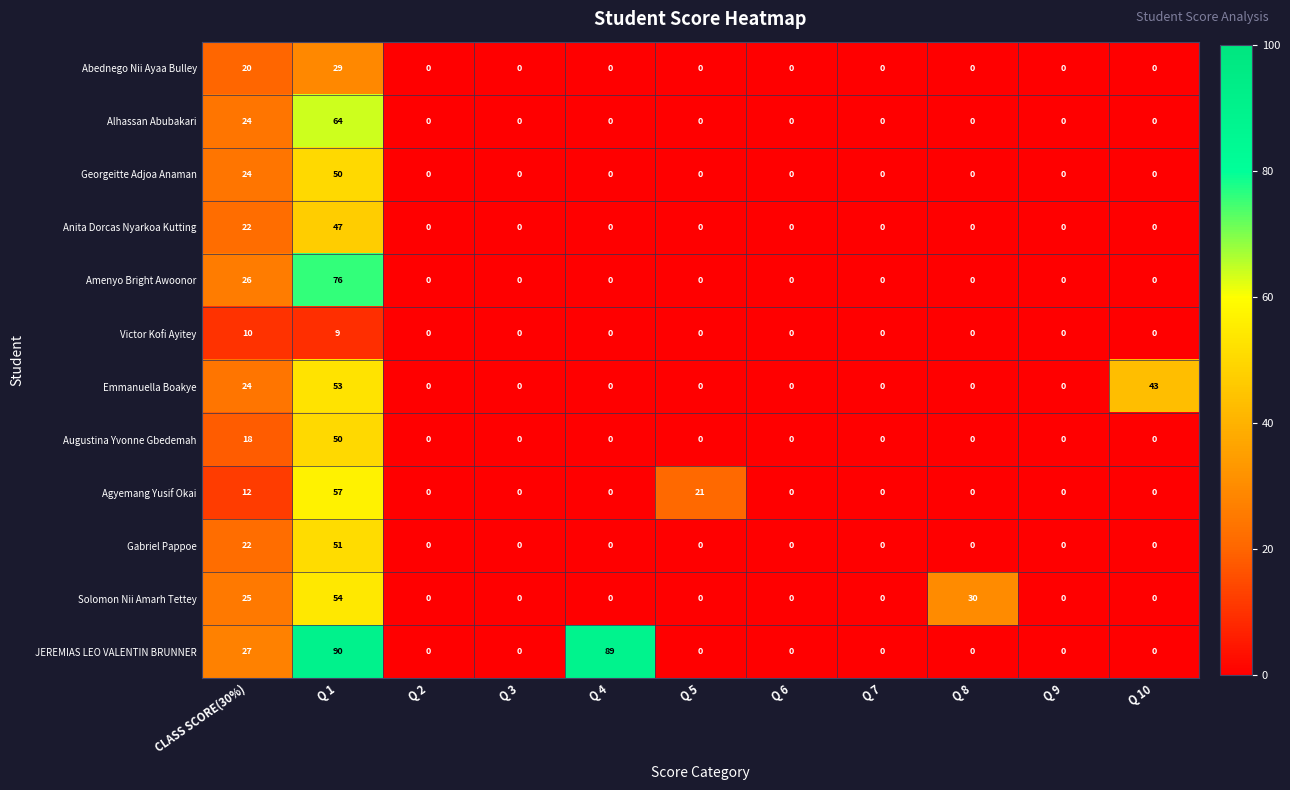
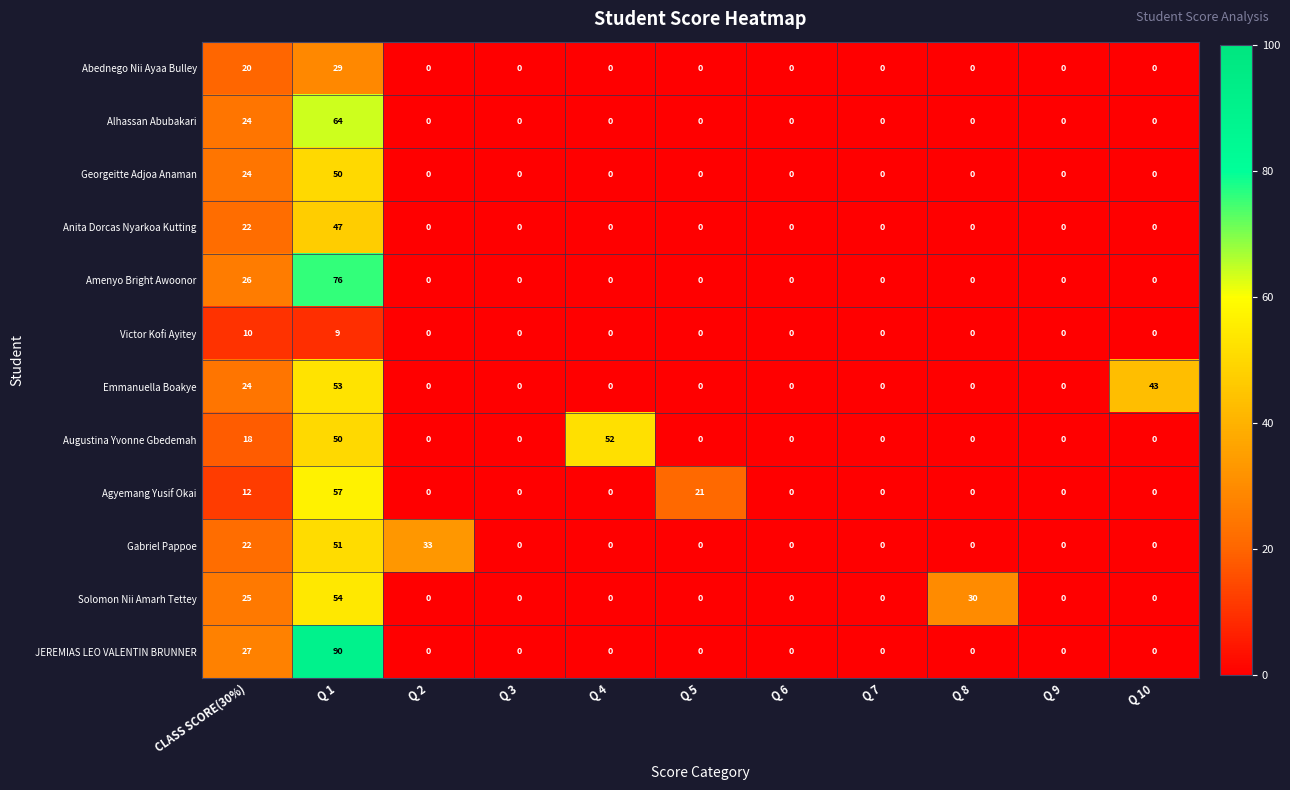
  {
    "Abednego Nii Ayaa Bulley": {
      "CLASS SCORE(30%)": 20,
      "Q 1": 29,
      "Q 2": 0,
      "Q 3": 0,
      "Q 4": 0,
      "Q 5": 0,
      "Q 6": 0,
      "Q 7": 0,
      "Q 8": 0,
      "Q 9": 0,
      "Q 10": 0
    },
    "Alhassan Abubakari": {
      "CLASS SCORE(30%)": 24,
      "Q 1": 64,
      "Q 2": 0,
      "Q 3": 0,
      "Q 4": 0,
      "Q 5": 0,
      "Q 6": 0,
      "Q 7": 0,
      "Q 8": 0,
      "Q 9": 0,
      "Q 10": 0
    },
    "Georgeitte Adjoa Anaman": {
      "CLASS SCORE(30%)": 24,
      "Q 1": 50,
      "Q 2": 0,
      "Q 3": 0,
      "Q 4": 0,
      "Q 5": 0,
      "Q 6": 0,
      "Q 7": 0,
      "Q 8": 0,
      "Q 9": 0,
      "Q 10": 0
    },
    "Anita Dorcas Nyarkoa Kutting": {
      "CLASS SCORE(30%)": 22,
      "Q 1": 47,
      "Q 2": 0,
      "Q 3": 0,
      "Q 4": 0,
      "Q 5": 0,
      "Q 6": 0,
      "Q 7": 0,
      "Q 8": 0,
      "Q 9": 0,
      "Q 10": 0
    },
    "Amenyo Bright Awoonor": {
      "CLASS SCORE(30%)": 26,
      "Q 1": 76,
      "Q 2": 0,
      "Q 3": 0,
      "Q 4": 0,
      "Q 5": 0,
      "Q 6": 0,
      "Q 7": 0,
      "Q 8": 0,
      "Q 9": 0,
      "Q 10": 0
    },
    "Victor Kofi Ayitey": {
      "CLASS SCORE(30%)": 10,
      "Q 1": 9,
      "Q 2": 0,
      "Q 3": 0,
      "Q 4": 0,
      "Q 5": 0,
      "Q 6": 0,
      "Q 7": 0,
      "Q 8": 0,
      "Q 9": 0,
      "Q 10": 0
    },
    "Emmanuella Boakye": {
      "CLASS SCORE(30%)": 24,
      "Q 1": 53,
      "Q 2": 0,
      "Q 3": 0,
      "Q 4": 0,
      "Q 5": 0,
      "Q 6": 0,
      "Q 7": 0,
      "Q 8": 0,
      "Q 9": 0,
      "Q 10": 43
    },
    "Augustina Yvonne Gbedemah": {
      "CLASS SCORE(30%)": 18,
      "Q 1": 50,
      "Q 2": 0,
      "Q 3": 0,
-     "Q 4": 0,
+     "Q 4": 52,
      "Q 5": 0,
      "Q 6": 0,
      "Q 7": 0,
      "Q 8": 0,
      "Q 9": 0,
      "Q 10": 0
    },
    "Agyemang Yusif Okai": {
      "CLASS SCORE(30%)": 12,
      "Q 1": 57,
      "Q 2": 0,
      "Q 3": 0,
      "Q 4": 0,
      "Q 5": 21,
      "Q 6": 0,
      "Q 7": 0,
      "Q 8": 0,
      "Q 9": 0,
      "Q 10": 0
    },
    "Gabriel Pappoe": {
      "CLASS SCORE(30%)": 22,
      "Q 1": 51,
-     "Q 2": 0,
+     "Q 2": 33,
      "Q 3": 0,
      "Q 4": 0,
      "Q 5": 0,
      "Q 6": 0,
      "Q 7": 0,
      "Q 8": 0,
      "Q 9": 0,
      "Q 10": 0
    },
    "Solomon Nii Amarh Tettey": {
      "CLASS SCORE(30%)": 25,
      "Q 1": 54,
      "Q 2": 0,
      "Q 3": 0,
      "Q 4": 0,
      "Q 5": 0,
      "Q 6": 0,
      "Q 7": 0,
      "Q 8": 30,
      "Q 9": 0,
      "Q 10": 0
    },
    "JEREMIAS LEO VALENTIN BRUNNER": {
      "CLASS SCORE(30%)": 27,
      "Q 1": 90,
      "Q 2": 0,
      "Q 3": 0,
-     "Q 4": 89,
+     "Q 4": 0,
      "Q 5": 0,
      "Q 6": 0,
      "Q 7": 0,
      "Q 8": 0,
      "Q 9": 0,
      "Q 10": 0
    }
  }
